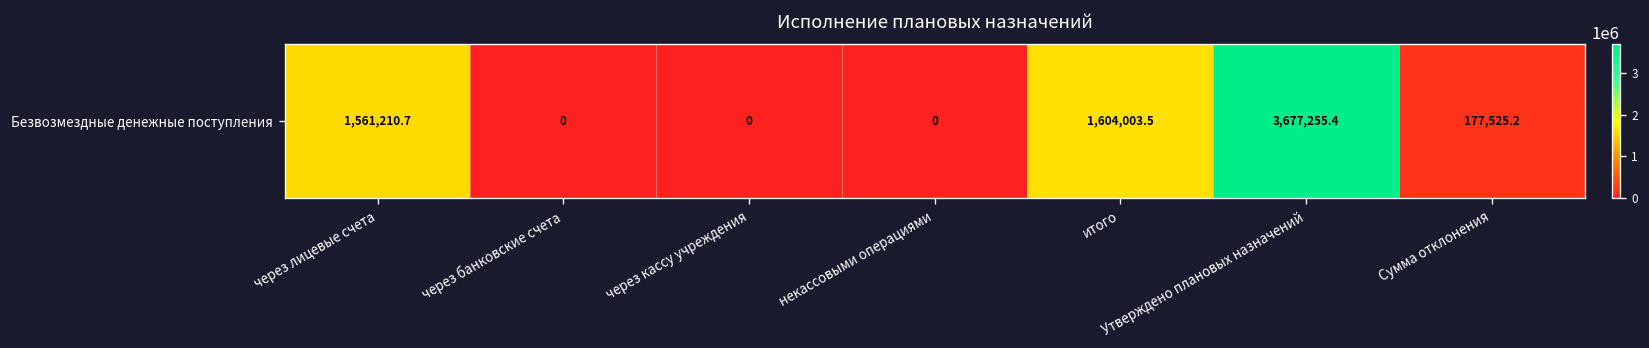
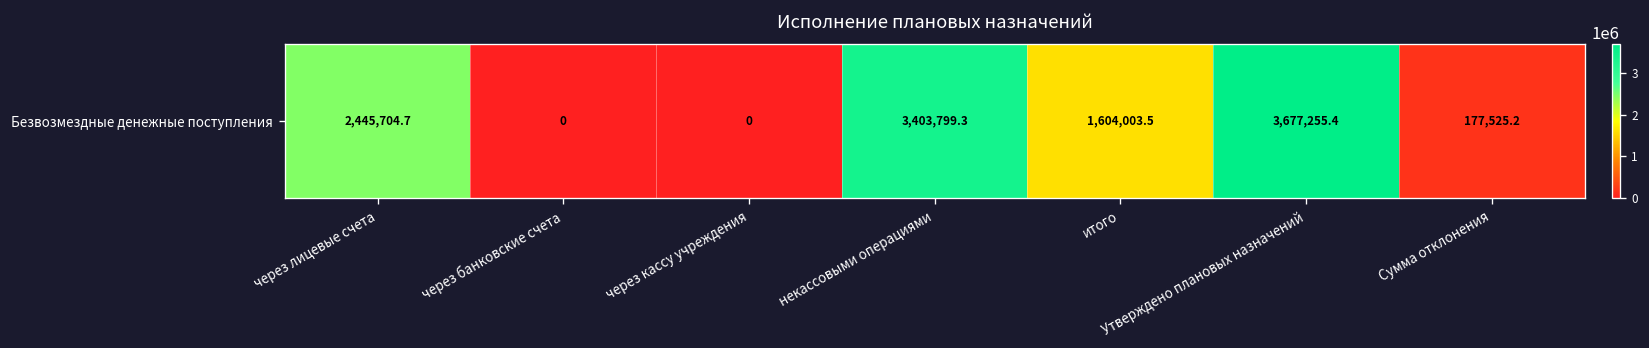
  {
    "Безвозмездные денежные поступления": {
-     "через лицевые счета": "1,561,210.7",
+     "через лицевые счета": "2,445,704.7",
      "через банковские счета": "0",
      "через кассу учреждения": "0",
-     "некассовыми операциями": "0",
+     "некассовыми операциями": "3,403,799.3",
      "итого": "1,604,003.5",
      "Утверждено плановых назначений": "3,677,255.4",
      "Сумма отклонения": "177,525.2"
    }
  }
